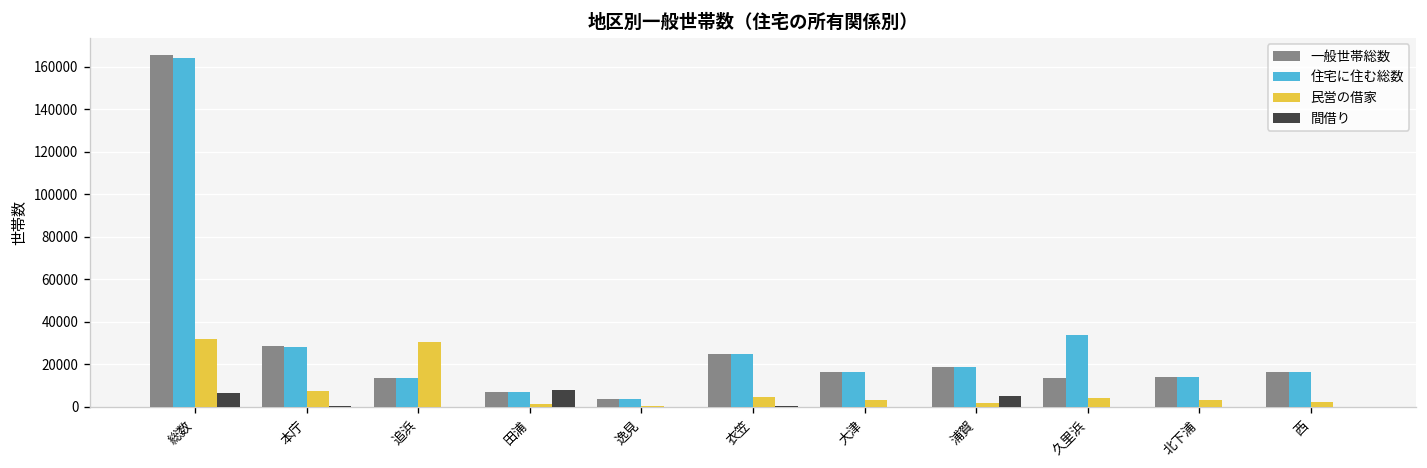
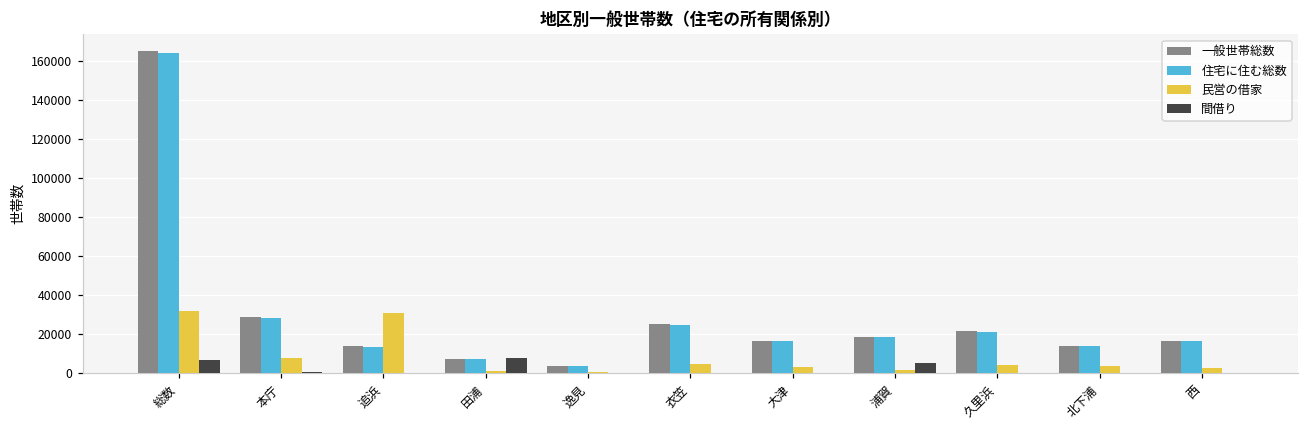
  {
    "一般世帯総数": {
      "総数": 165000,
      "本庁": 29000,
      "追浜": 14000,
      "田浦": 7000,
      "逸見": 4000,
      "衣笠": 25000,
      "大津": 16000,
      "浦賀": 19000,
-     "久里浜": 14000,
+     "久里浜": 21000,
      "北下浦": 14000,
      "西": 16000
    },
    "住宅に住む総数": {
      "総数": 164000,
      "本庁": 28000,
      "追浜": 13000,
      "田浦": 7000,
      "逸見": 4000,
      "衣笠": 25000,
      "大津": 16000,
      "浦賀": 19000,
-     "久里浜": 34000,
+     "久里浜": 21000,
      "北下浦": 14000,
      "西": 16000
    },
    "民営の借家": {
      "総数": 32000,
      "本庁": 8000,
      "追浜": 31000,
      "衣笠": 5000,
      "大津": 3000,
      "浦賀": 2000,
      "久里浜": 4000,
      "北下浦": 3000,
      "西": 2000
    },
    "間借り": {
      "総数": 7000,
      "田浦": 8000,
      "浦賀": 5000
    }
  }
